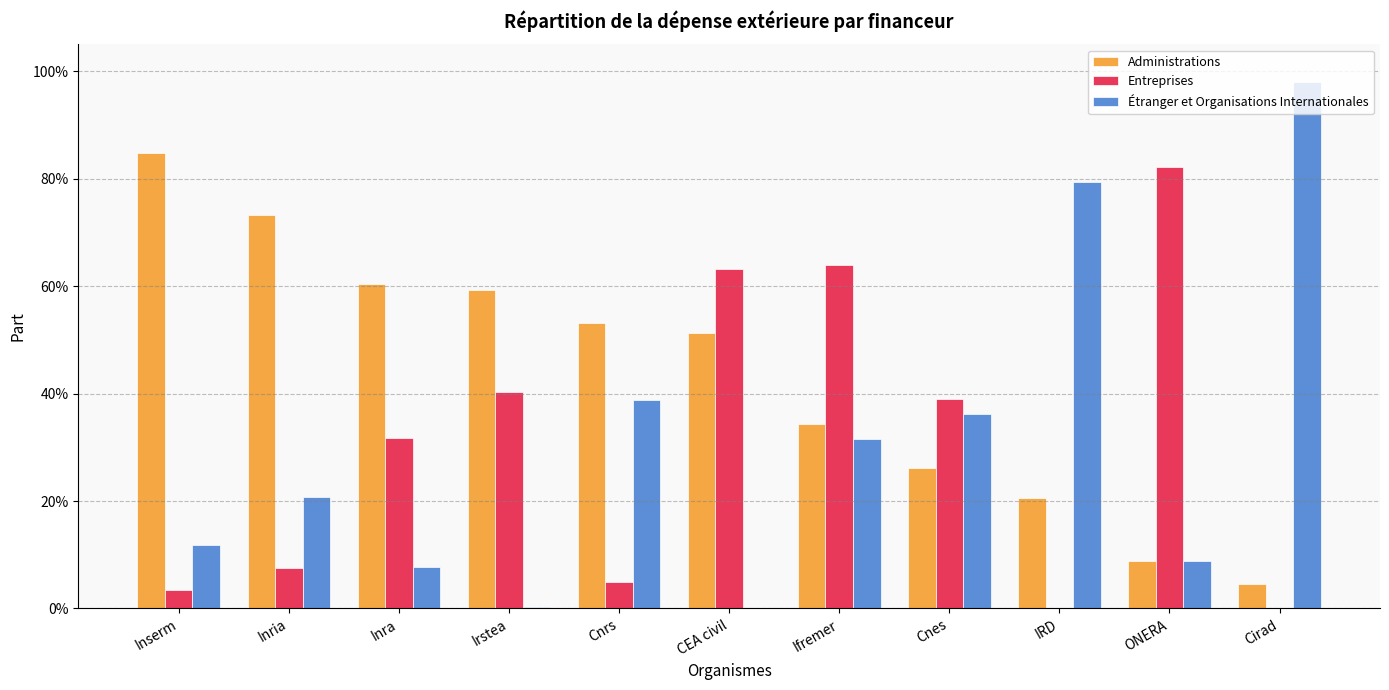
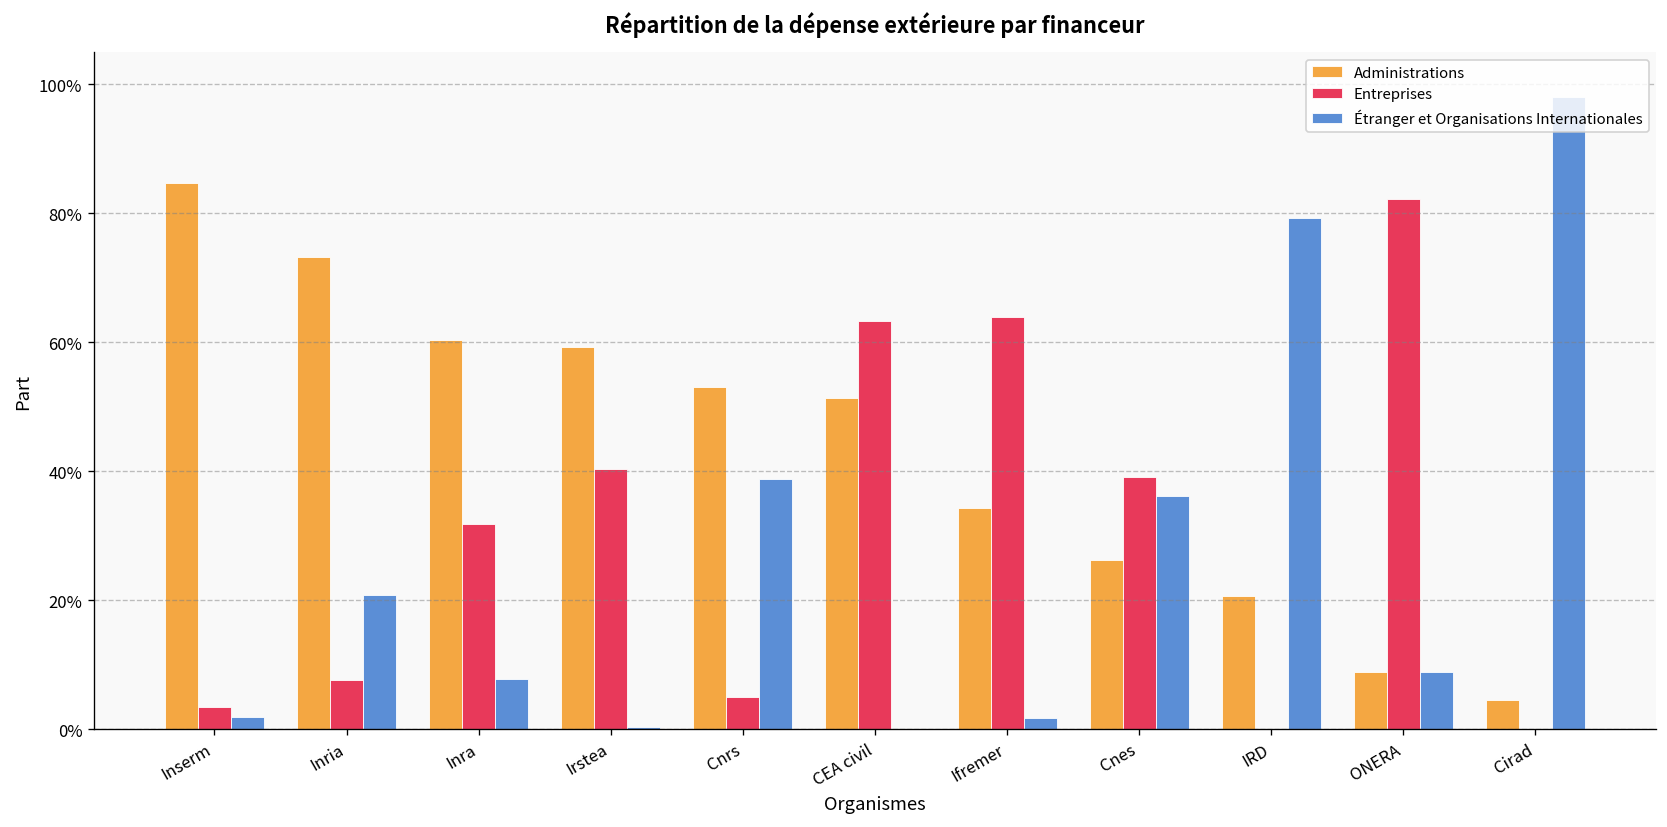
  {
    "Administrations": {
      "Inserm": "85%",
      "Inria": "73%",
      "Inra": "60%",
      "Irstea": "59%",
      "Cnrs": "53%",
      "CEA civil": "51%",
      "Ifremer": "34%",
      "Cnes": "26%",
      "IRD": "21%",
      "ONERA": "9%",
      "Cirad": "5%"
    },
    "Entreprises": {
      "Inserm": "3%",
      "Inria": "8%",
      "Inra": "32%",
      "Irstea": "40%",
      "Cnrs": "5%",
      "CEA civil": "63%",
      "Ifremer": "64%",
      "Cnes": "39%",
      "ONERA": "82%",
      "Cirad": "0%"
    },
    "Étranger et Organisations Internationales": {
-     "Inserm": "12%",
+     "Inserm": "2%",
      "Inria": "21%",
      "Inra": "8%",
      "Cnrs": "39%",
      "CEA civil": "0%",
-     "Ifremer": "31%",
+     "Ifremer": "2%",
      "Cnes": "36%",
      "IRD": "79%",
      "ONERA": "9%"
    }
  }
